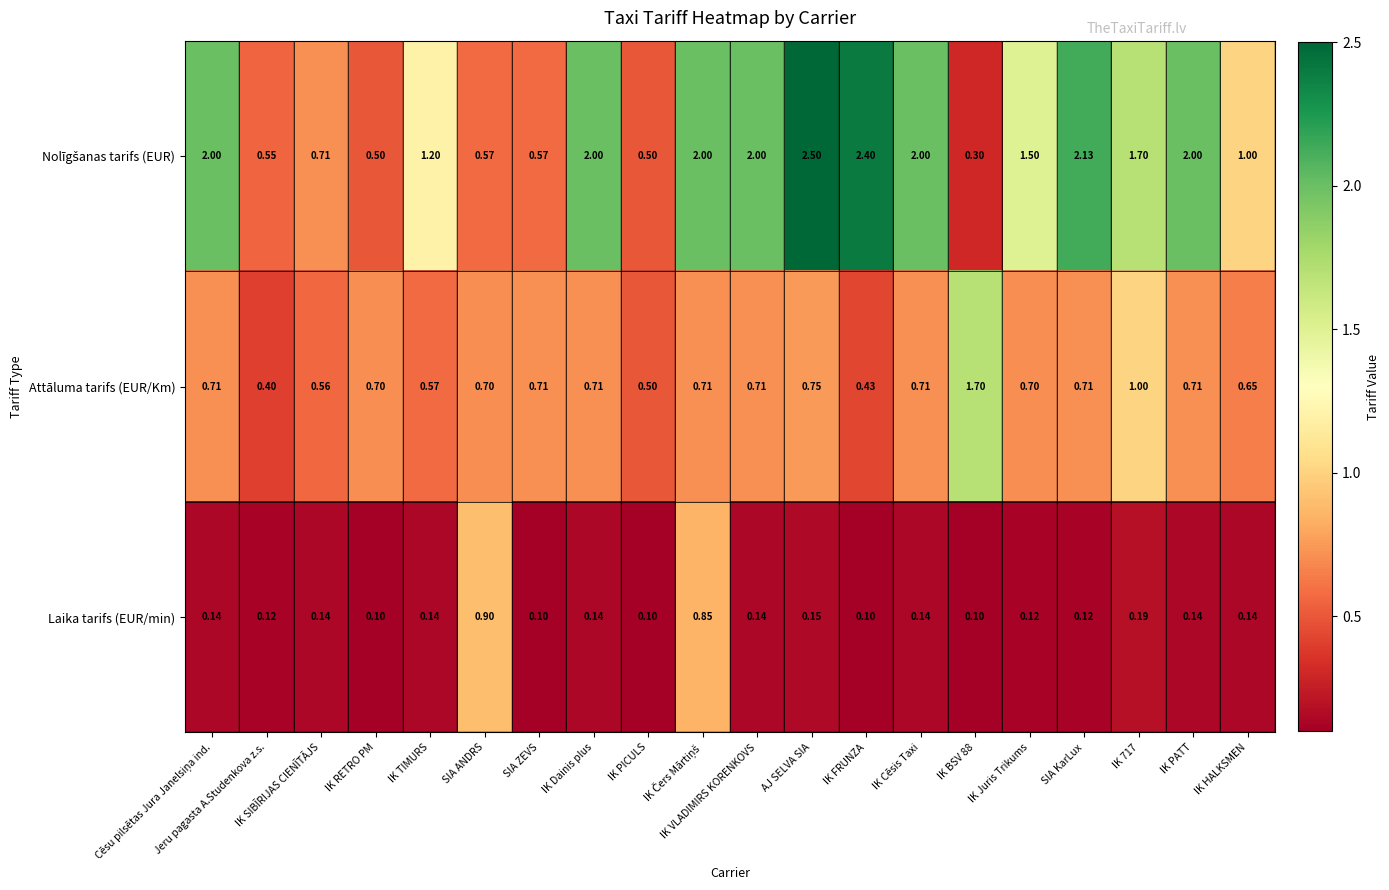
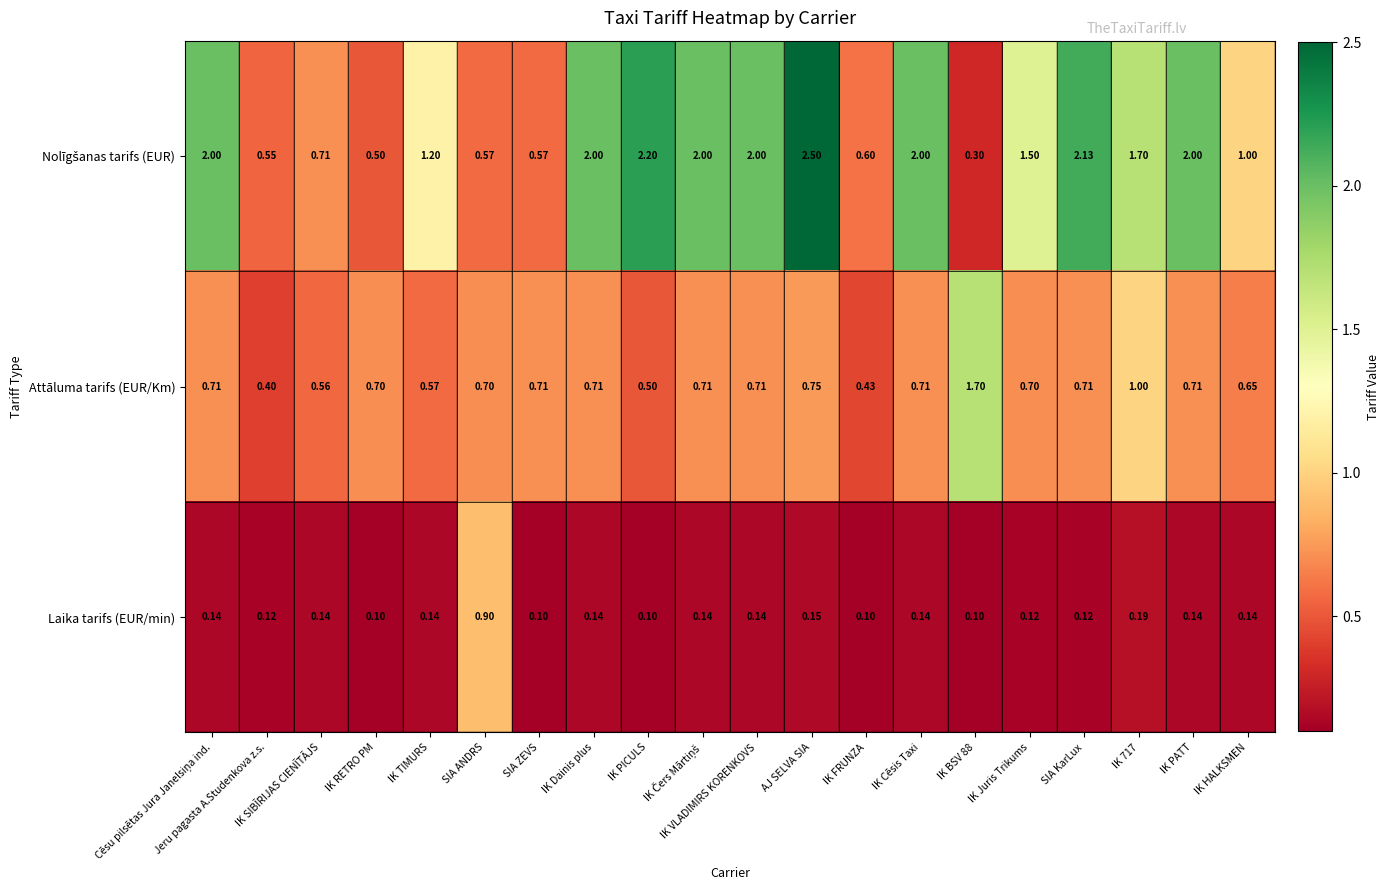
  {
    "Nolīgšanas tarifs (EUR)": {
      "Cēsu pilsētas Jura Janelsiņa ind.": 2.00,
      "Jeru pagasta A.Studenkova z.s.": 0.55,
      "IK SIBĪRIJAS CIENĪTĀJS": 0.71,
      "IK RETRO PM": 0.50,
      "IK TIMURS": 1.20,
      "SIA ANDRS": 0.57,
      "SIA ZEVS": 0.57,
      "IK Dainis plus": 2.00,
-     "IK PICULS": 0.50,
+     "IK PICULS": 2.20,
      "IK Čers Mārtiņš": 2.00,
      "IK VLADIMIRS KORENKOVS": 2.00,
      "AJ SELVA SIA": 2.50,
-     "IK FRUNZA": 2.40,
+     "IK FRUNZA": 0.60,
      "IK Cēsis Taxi": 2.00,
      "IK BSV 88": 0.30,
      "IK Juris Trikums": 1.50,
      "SIA KarLux": 2.13,
      "IK 717": 1.70,
      "IK PATT": 2.00,
      "IK HALKSMEN": 1.00
    },
    "Attāluma tarifs (EUR/Km)": {
      "Cēsu pilsētas Jura Janelsiņa ind.": 0.71,
      "Jeru pagasta A.Studenkova z.s.": 0.40,
      "IK SIBĪRIJAS CIENĪTĀJS": 0.56,
      "IK RETRO PM": 0.70,
      "IK TIMURS": 0.57,
      "SIA ANDRS": 0.70,
      "SIA ZEVS": 0.71,
      "IK Dainis plus": 0.71,
      "IK PICULS": 0.50,
      "IK Čers Mārtiņš": 0.71,
      "IK VLADIMIRS KORENKOVS": 0.71,
      "AJ SELVA SIA": 0.75,
      "IK FRUNZA": 0.43,
      "IK Cēsis Taxi": 0.71,
      "IK BSV 88": 1.70,
      "IK Juris Trikums": 0.70,
      "SIA KarLux": 0.71,
      "IK 717": 1.00,
      "IK PATT": 0.71,
      "IK HALKSMEN": 0.65
    },
    "Laika tarifs (EUR/min)": {
      "Cēsu pilsētas Jura Janelsiņa ind.": 0.14,
      "Jeru pagasta A.Studenkova z.s.": 0.12,
      "IK SIBĪRIJAS CIENĪTĀJS": 0.14,
      "IK RETRO PM": 0.10,
      "IK TIMURS": 0.14,
      "SIA ANDRS": 0.90,
      "SIA ZEVS": 0.10,
      "IK Dainis plus": 0.14,
      "IK PICULS": 0.10,
-     "IK Čers Mārtiņš": 0.85,
+     "IK Čers Mārtiņš": 0.14,
      "IK VLADIMIRS KORENKOVS": 0.14,
      "AJ SELVA SIA": 0.15,
      "IK FRUNZA": 0.10,
      "IK Cēsis Taxi": 0.14,
      "IK BSV 88": 0.10,
      "IK Juris Trikums": 0.12,
      "SIA KarLux": 0.12,
      "IK 717": 0.19,
      "IK PATT": 0.14,
      "IK HALKSMEN": 0.14
    }
  }
